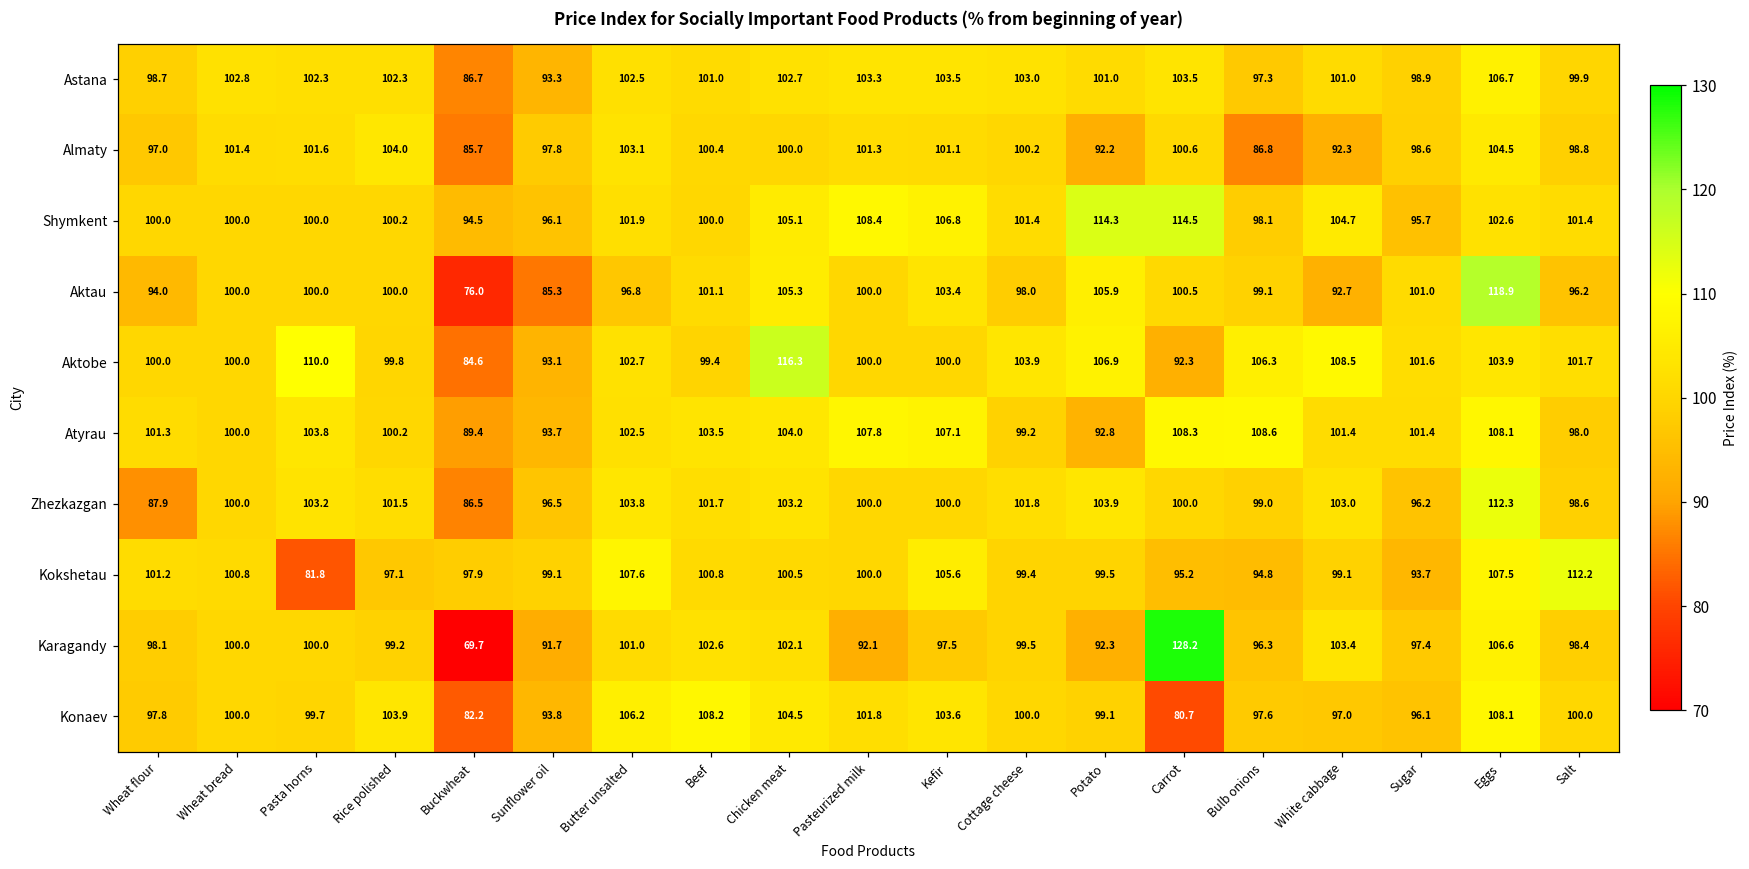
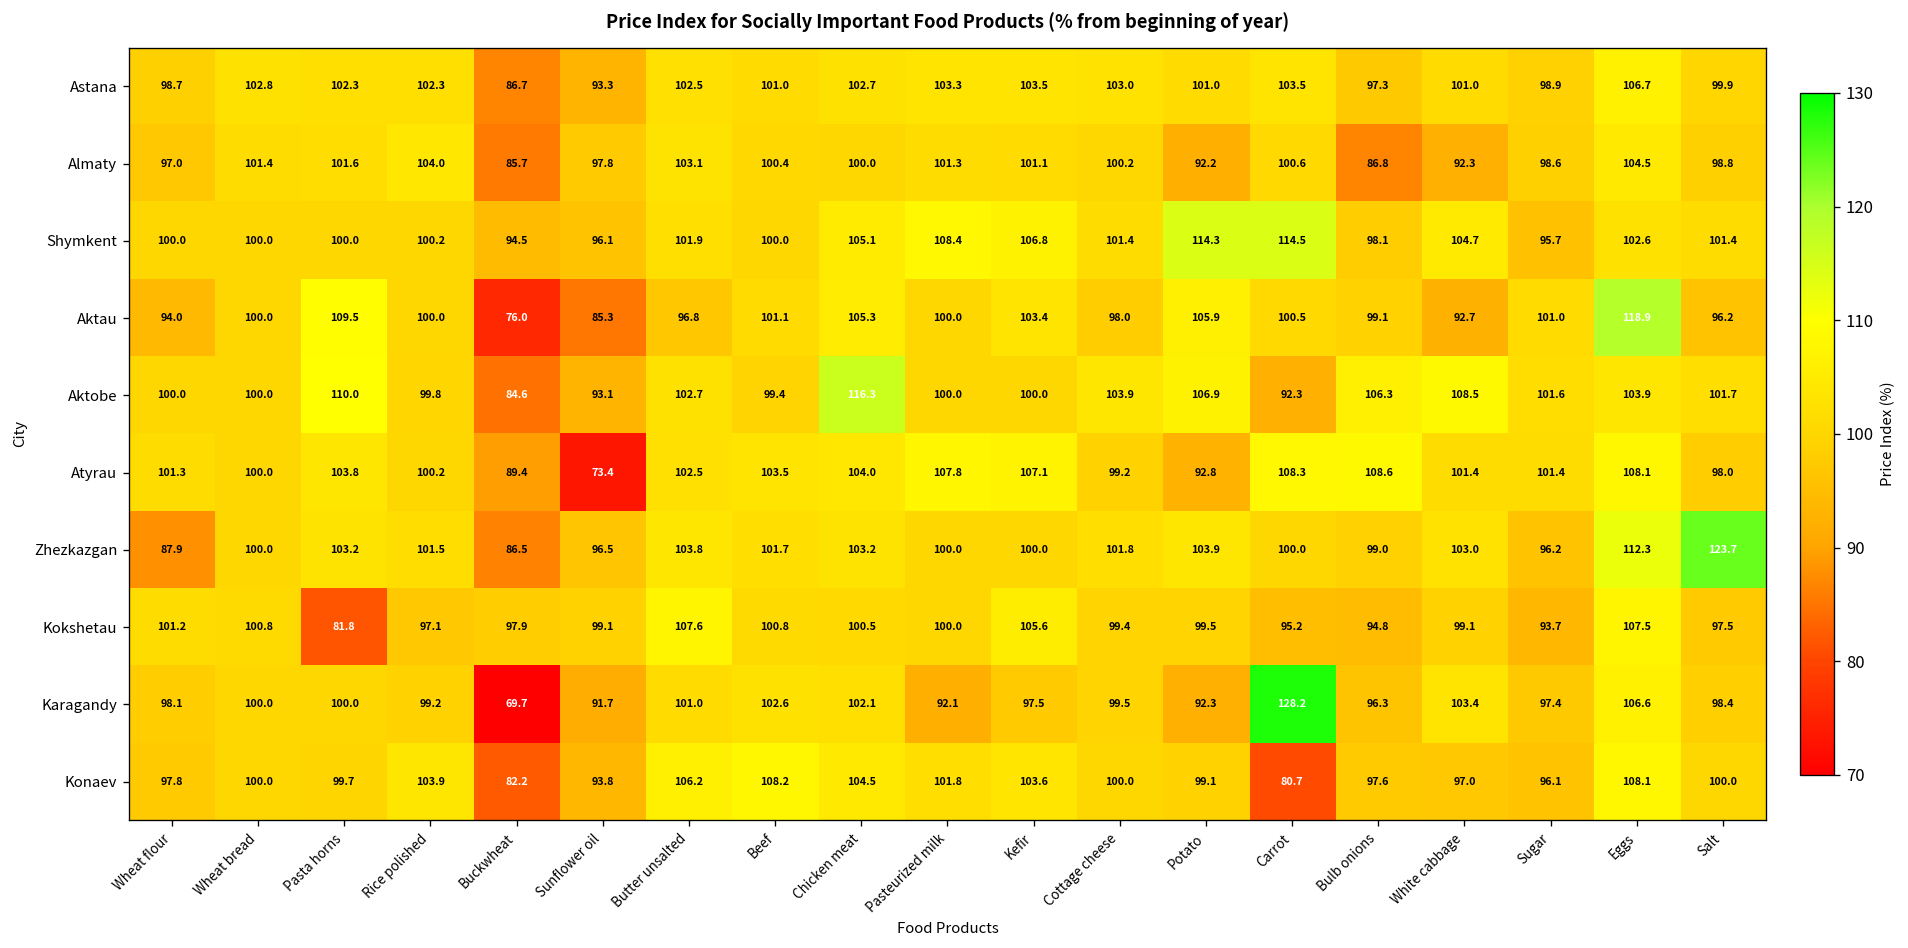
  {
    "Astana": {
      "Wheat flour": 98.7,
      "Wheat bread": 102.8,
      "Pasta horns": 102.3,
      "Rice polished": 102.3,
      "Buckwheat": 86.7,
      "Sunflower oil": 93.3,
      "Butter unsalted": 102.5,
      "Beef": 101.0,
      "Chicken meat": 102.7,
      "Pasteurized milk": 103.3,
      "Kefir": 103.5,
      "Cottage cheese": 103.0,
      "Potato": 101.0,
      "Carrot": 103.5,
      "Bulb onions": 97.3,
      "White cabbage": 101.0,
      "Sugar": 98.9,
      "Eggs": 106.7,
      "Salt": 99.9
    },
    "Almaty": {
      "Wheat flour": 97.0,
      "Wheat bread": 101.4,
      "Pasta horns": 101.6,
      "Rice polished": 104.0,
      "Buckwheat": 85.7,
      "Sunflower oil": 97.8,
      "Butter unsalted": 103.1,
      "Beef": 100.4,
      "Chicken meat": 100.0,
      "Pasteurized milk": 101.3,
      "Kefir": 101.1,
      "Cottage cheese": 100.2,
      "Potato": 92.2,
      "Carrot": 100.6,
      "Bulb onions": 86.8,
      "White cabbage": 92.3,
      "Sugar": 98.6,
      "Eggs": 104.5,
      "Salt": 98.8
    },
    "Shymkent": {
      "Wheat flour": 100.0,
      "Wheat bread": 100.0,
      "Pasta horns": 100.0,
      "Rice polished": 100.2,
      "Buckwheat": 94.5,
      "Sunflower oil": 96.1,
      "Butter unsalted": 101.9,
      "Beef": 100.0,
      "Chicken meat": 105.1,
      "Pasteurized milk": 108.4,
      "Kefir": 106.8,
      "Cottage cheese": 101.4,
      "Potato": 114.3,
      "Carrot": 114.5,
      "Bulb onions": 98.1,
      "White cabbage": 104.7,
      "Sugar": 95.7,
      "Eggs": 102.6,
      "Salt": 101.4
    },
    "Aktau": {
      "Wheat flour": 94.0,
      "Wheat bread": 100.0,
-     "Pasta horns": 100.0,
+     "Pasta horns": 109.5,
      "Rice polished": 100.0,
      "Buckwheat": 76.0,
      "Sunflower oil": 85.3,
      "Butter unsalted": 96.8,
      "Beef": 101.1,
      "Chicken meat": 105.3,
      "Pasteurized milk": 100.0,
      "Kefir": 103.4,
      "Cottage cheese": 98.0,
      "Potato": 105.9,
      "Carrot": 100.5,
      "Bulb onions": 99.1,
      "White cabbage": 92.7,
      "Sugar": 101.0,
      "Eggs": 118.9,
      "Salt": 96.2
    },
    "Aktobe": {
      "Wheat flour": 100.0,
      "Wheat bread": 100.0,
      "Pasta horns": 110.0,
      "Rice polished": 99.8,
      "Buckwheat": 84.6,
      "Sunflower oil": 93.1,
      "Butter unsalted": 102.7,
      "Beef": 99.4,
      "Chicken meat": 116.3,
      "Pasteurized milk": 100.0,
      "Kefir": 100.0,
      "Cottage cheese": 103.9,
      "Potato": 106.9,
      "Carrot": 92.3,
      "Bulb onions": 106.3,
      "White cabbage": 108.5,
      "Sugar": 101.6,
      "Eggs": 103.9,
      "Salt": 101.7
    },
    "Atyrau": {
      "Wheat flour": 101.3,
      "Wheat bread": 100.0,
      "Pasta horns": 103.8,
      "Rice polished": 100.2,
      "Buckwheat": 89.4,
-     "Sunflower oil": 93.7,
+     "Sunflower oil": 73.4,
      "Butter unsalted": 102.5,
      "Beef": 103.5,
      "Chicken meat": 104.0,
      "Pasteurized milk": 107.8,
      "Kefir": 107.1,
      "Cottage cheese": 99.2,
      "Potato": 92.8,
      "Carrot": 108.3,
      "Bulb onions": 108.6,
      "White cabbage": 101.4,
      "Sugar": 101.4,
      "Eggs": 108.1,
      "Salt": 98.0
    },
    "Zhezkazgan": {
      "Wheat flour": 87.9,
      "Wheat bread": 100.0,
      "Pasta horns": 103.2,
      "Rice polished": 101.5,
      "Buckwheat": 86.5,
      "Sunflower oil": 96.5,
      "Butter unsalted": 103.8,
      "Beef": 101.7,
      "Chicken meat": 103.2,
      "Pasteurized milk": 100.0,
      "Kefir": 100.0,
      "Cottage cheese": 101.8,
      "Potato": 103.9,
      "Carrot": 100.0,
      "Bulb onions": 99.0,
      "White cabbage": 103.0,
      "Sugar": 96.2,
      "Eggs": 112.3,
-     "Salt": 98.6
+     "Salt": 123.7
    },
    "Kokshetau": {
      "Wheat flour": 101.2,
      "Wheat bread": 100.8,
      "Pasta horns": 81.8,
      "Rice polished": 97.1,
      "Buckwheat": 97.9,
      "Sunflower oil": 99.1,
      "Butter unsalted": 107.6,
      "Beef": 100.8,
      "Chicken meat": 100.5,
      "Pasteurized milk": 100.0,
      "Kefir": 105.6,
      "Cottage cheese": 99.4,
      "Potato": 99.5,
      "Carrot": 95.2,
      "Bulb onions": 94.8,
      "White cabbage": 99.1,
      "Sugar": 93.7,
      "Eggs": 107.5,
-     "Salt": 112.2
+     "Salt": 97.5
    },
    "Karagandy": {
      "Wheat flour": 98.1,
      "Wheat bread": 100.0,
      "Pasta horns": 100.0,
      "Rice polished": 99.2,
      "Buckwheat": 69.7,
      "Sunflower oil": 91.7,
      "Butter unsalted": 101.0,
      "Beef": 102.6,
      "Chicken meat": 102.1,
      "Pasteurized milk": 92.1,
      "Kefir": 97.5,
      "Cottage cheese": 99.5,
      "Potato": 92.3,
      "Carrot": 128.2,
      "Bulb onions": 96.3,
      "White cabbage": 103.4,
      "Sugar": 97.4,
      "Eggs": 106.6,
      "Salt": 98.4
    },
    "Konaev": {
      "Wheat flour": 97.8,
      "Wheat bread": 100.0,
      "Pasta horns": 99.7,
      "Rice polished": 103.9,
      "Buckwheat": 82.2,
      "Sunflower oil": 93.8,
      "Butter unsalted": 106.2,
      "Beef": 108.2,
      "Chicken meat": 104.5,
      "Pasteurized milk": 101.8,
      "Kefir": 103.6,
      "Cottage cheese": 100.0,
      "Potato": 99.1,
      "Carrot": 80.7,
      "Bulb onions": 97.6,
      "White cabbage": 97.0,
      "Sugar": 96.1,
      "Eggs": 108.1,
      "Salt": 100.0
    }
  }
